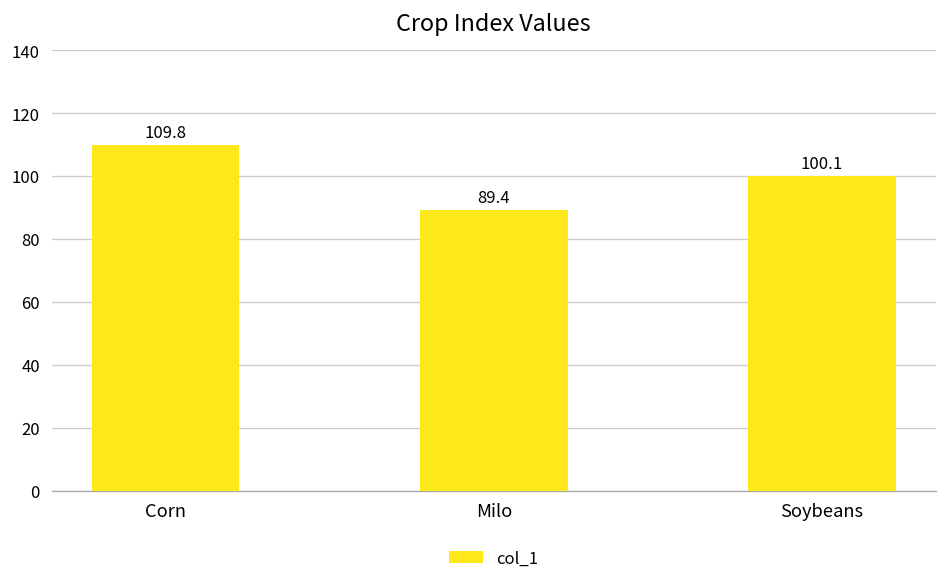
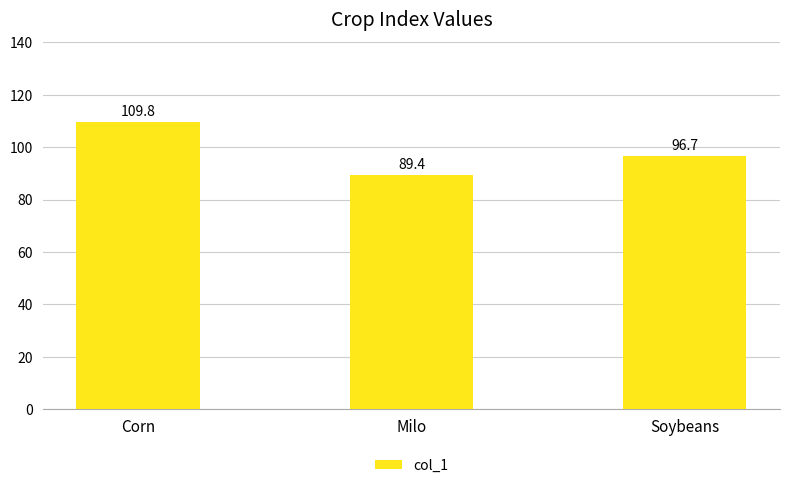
  {
    "Corn": 109.8,
    "Milo": 89.4,
-   "Soybeans": 100.1
+   "Soybeans": 96.7
  }
